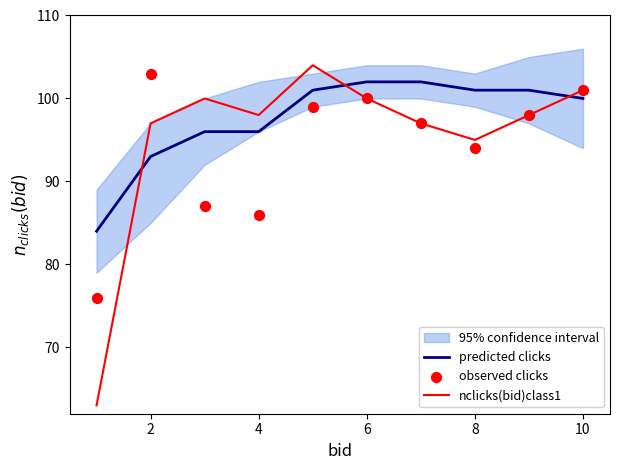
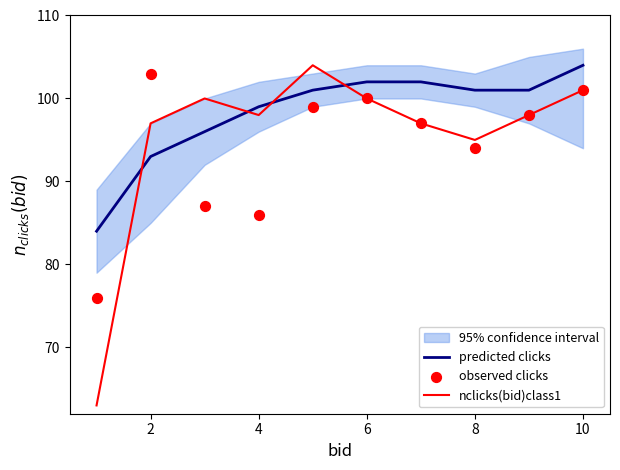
  {
    "predicted clicks": {
      "2": 93,
-     "4": 96,
+     "4": 99,
      "6": 102,
      "8": 101,
-     "10": 100
+     "10": 104
    }
  }
